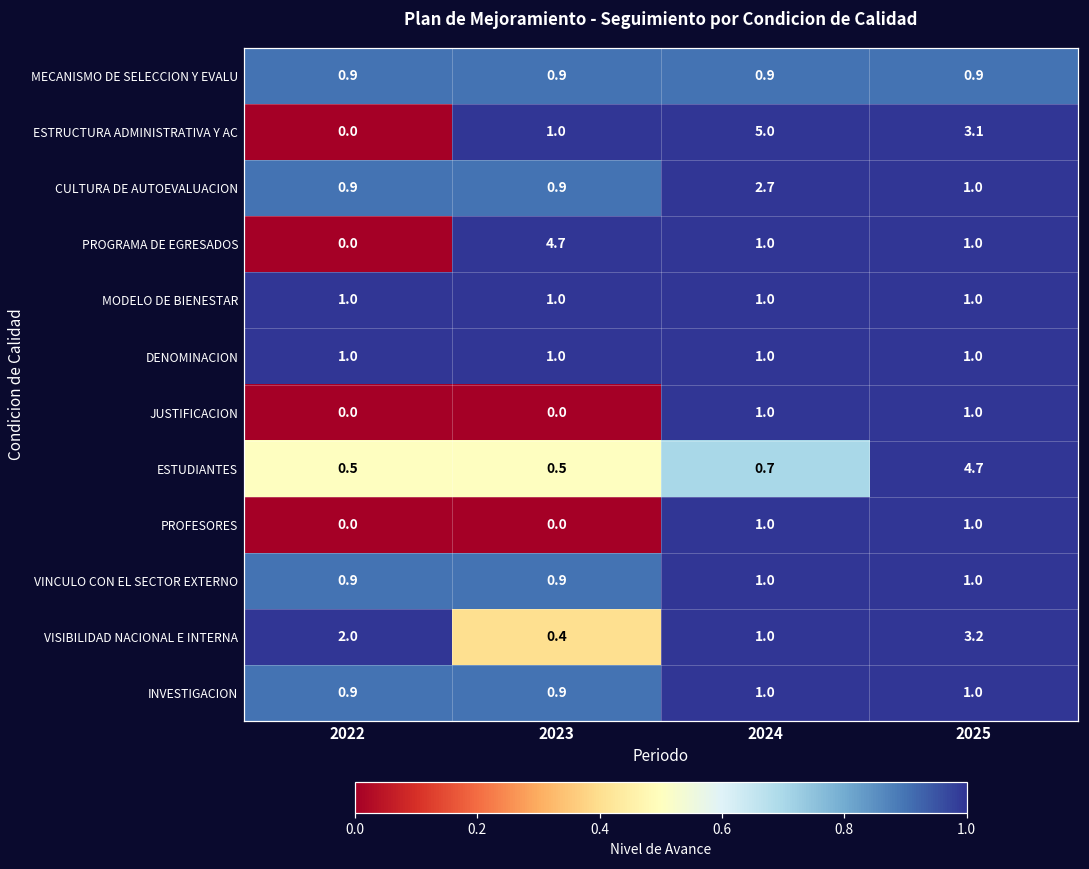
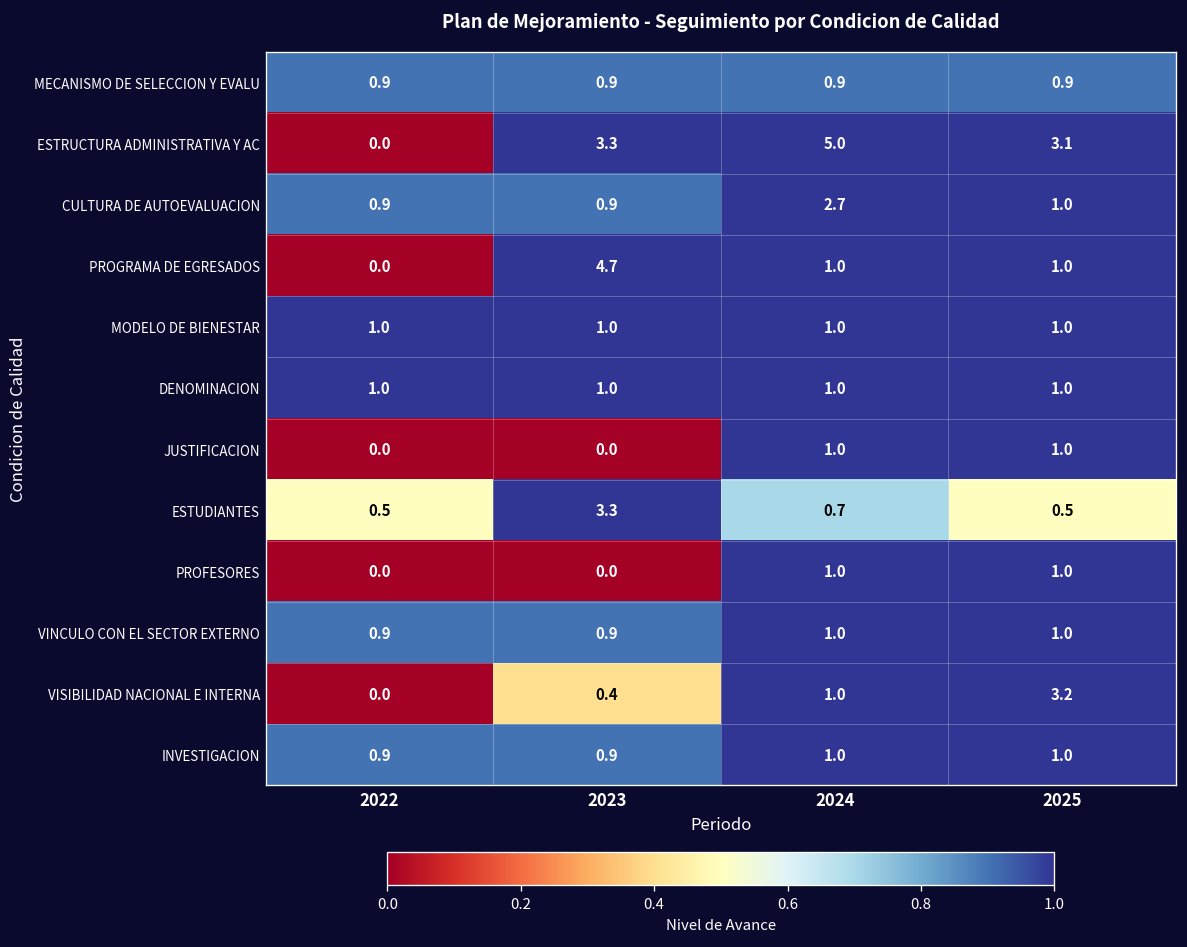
  {
    "MECANISMO DE SELECCION Y EVALU": {
      "2022": 0.9,
      "2023": 0.9,
      "2024": 0.9,
      "2025": 0.9
    },
    "ESTRUCTURA ADMINISTRATIVA Y AC": {
      "2022": 0.0,
-     "2023": 1.0,
+     "2023": 3.3,
      "2024": 5.0,
      "2025": 3.1
    },
    "CULTURA DE AUTOEVALUACION": {
      "2022": 0.9,
      "2023": 0.9,
      "2024": 2.7,
      "2025": 1.0
    },
    "PROGRAMA DE EGRESADOS": {
      "2022": 0.0,
      "2023": 4.7,
      "2024": 1.0,
      "2025": 1.0
    },
    "MODELO DE BIENESTAR": {
      "2022": 1.0,
      "2023": 1.0,
      "2024": 1.0,
      "2025": 1.0
    },
    "DENOMINACION": {
      "2022": 1.0,
      "2023": 1.0,
      "2024": 1.0,
      "2025": 1.0
    },
    "JUSTIFICACION": {
      "2022": 0.0,
      "2023": 0.0,
      "2024": 1.0,
      "2025": 1.0
    },
    "ESTUDIANTES": {
      "2022": 0.5,
-     "2023": 0.5,
+     "2023": 3.3,
      "2024": 0.7,
-     "2025": 4.7
+     "2025": 0.5
    },
    "PROFESORES": {
      "2022": 0.0,
      "2023": 0.0,
      "2024": 1.0,
      "2025": 1.0
    },
    "VINCULO CON EL SECTOR EXTERNO": {
      "2022": 0.9,
      "2023": 0.9,
      "2024": 1.0,
      "2025": 1.0
    },
    "VISIBILIDAD NACIONAL E INTERNA": {
-     "2022": 2.0,
+     "2022": 0.0,
      "2023": 0.4,
      "2024": 1.0,
      "2025": 3.2
    },
    "INVESTIGACION": {
      "2022": 0.9,
      "2023": 0.9,
      "2024": 1.0,
      "2025": 1.0
    }
  }
